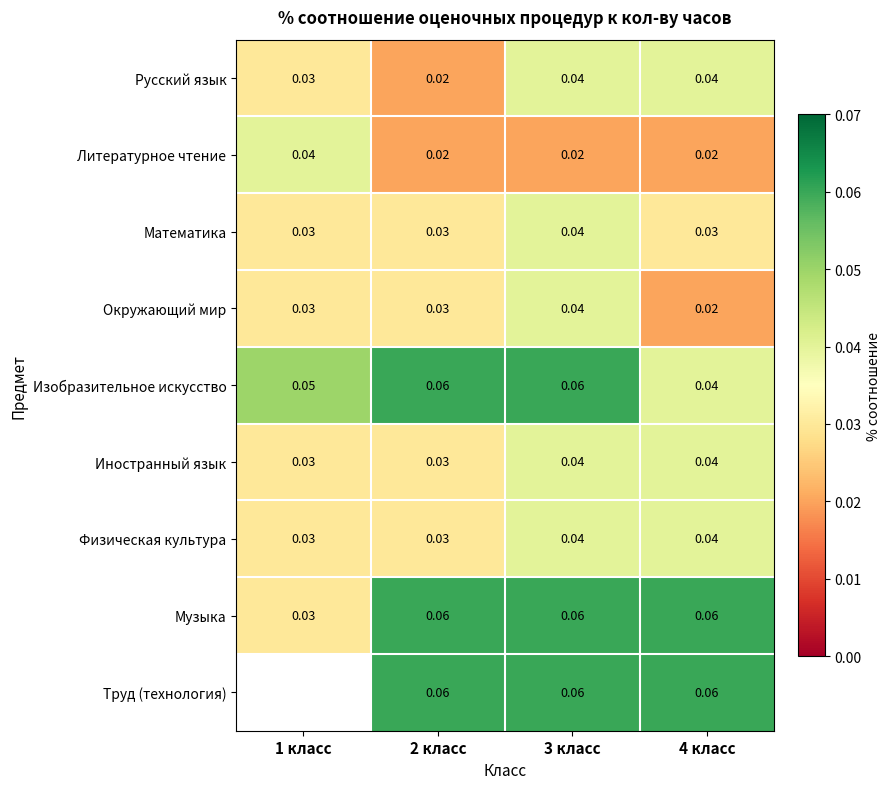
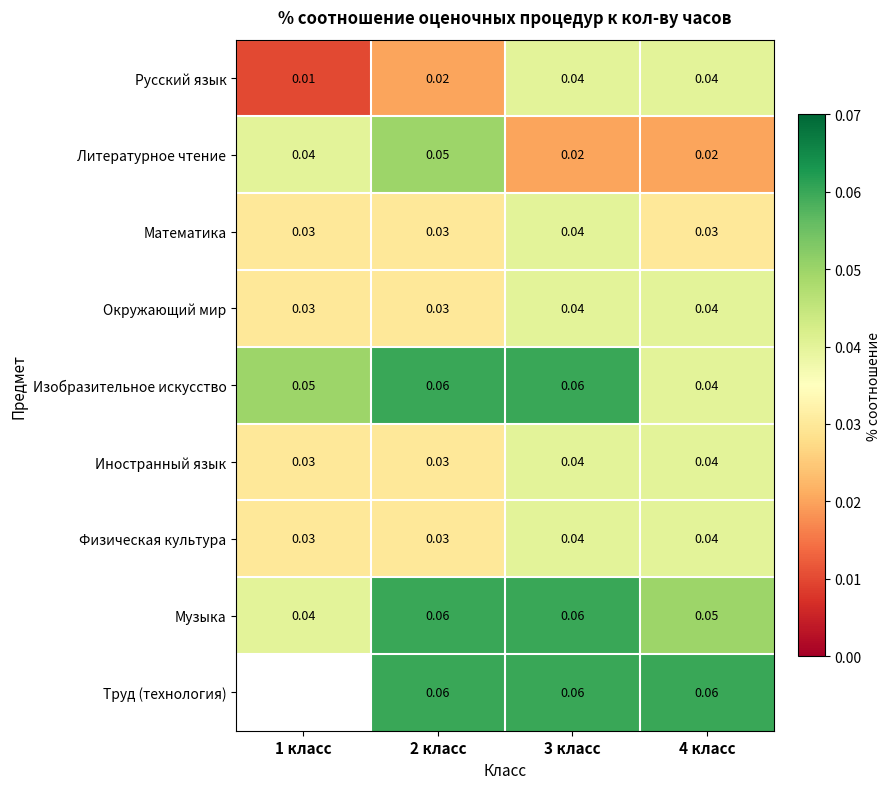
  {
    "Русский язык": {
-     "1 класс": 0.03,
+     "1 класс": 0.01,
      "2 класс": 0.02,
      "3 класс": 0.04,
      "4 класс": 0.04
    },
    "Литературное чтение": {
      "1 класс": 0.04,
-     "2 класс": 0.02,
+     "2 класс": 0.05,
      "3 класс": 0.02,
      "4 класс": 0.02
    },
    "Математика": {
      "1 класс": 0.03,
      "2 класс": 0.03,
      "3 класс": 0.04,
      "4 класс": 0.03
    },
    "Окружающий мир": {
      "1 класс": 0.03,
      "2 класс": 0.03,
      "3 класс": 0.04,
-     "4 класс": 0.02
+     "4 класс": 0.04
    },
    "Изобразительное искусство": {
      "1 класс": 0.05,
      "2 класс": 0.06,
      "3 класс": 0.06,
      "4 класс": 0.04
    },
    "Иностранный язык": {
      "1 класс": 0.03,
      "2 класс": 0.03,
      "3 класс": 0.04,
      "4 класс": 0.04
    },
    "Физическая культура": {
      "1 класс": 0.03,
      "2 класс": 0.03,
      "3 класс": 0.04,
      "4 класс": 0.04
    },
    "Музыка": {
-     "1 класс": 0.03,
+     "1 класс": 0.04,
      "2 класс": 0.06,
      "3 класс": 0.06,
-     "4 класс": 0.06
+     "4 класс": 0.05
    },
    "Труд (технология)": {
      "2 класс": 0.06,
      "3 класс": 0.06,
      "4 класс": 0.06
    }
  }
